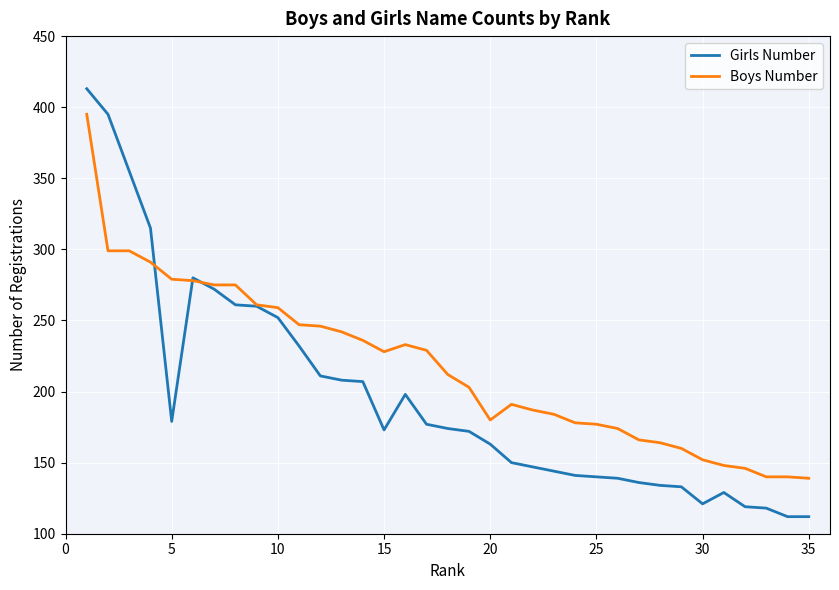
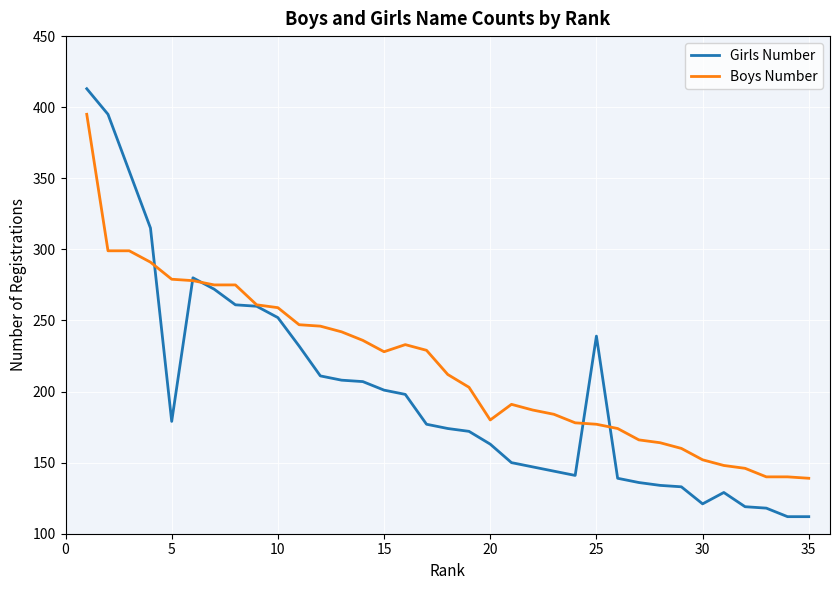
  {
    "Girls Number": {
      "5": 179,
      "10": 252,
-     "15": 173,
+     "15": 201,
      "20": 163,
-     "25": 140,
+     "25": 239,
      "30": 121,
      "35": 112
    },
    "Boys Number": {
      "5": 279,
      "10": 259,
      "15": 228,
      "20": 180,
      "25": 177,
      "30": 152,
      "35": 139
    }
  }
